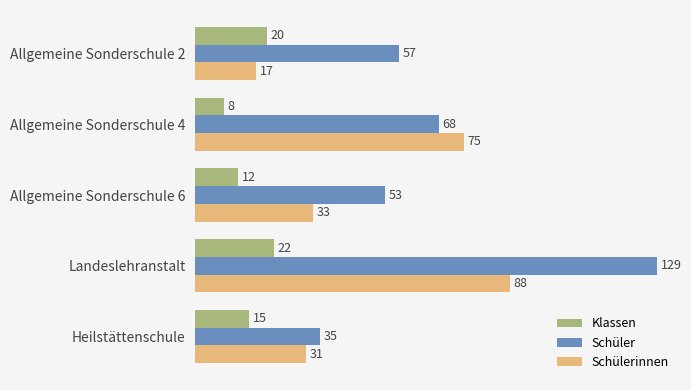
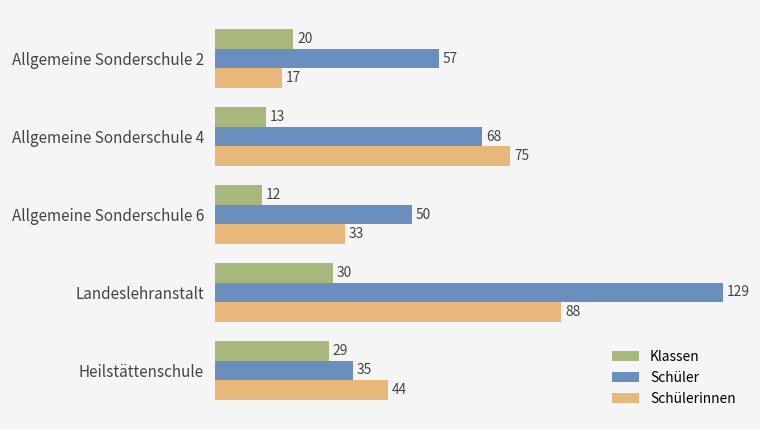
  {
    "Klassen": {
      "Allgemeine Sonderschule 2": 20,
-     "Allgemeine Sonderschule 4": 8,
+     "Allgemeine Sonderschule 4": 13,
      "Allgemeine Sonderschule 6": 12,
-     "Landeslehranstalt": 22,
-     "Heilstättenschule": 15
+     "Landeslehranstalt": 30,
+     "Heilstättenschule": 29
    },
    "Schüler": {
      "Allgemeine Sonderschule 2": 57,
      "Allgemeine Sonderschule 4": 68,
-     "Allgemeine Sonderschule 6": 53,
+     "Allgemeine Sonderschule 6": 50,
      "Landeslehranstalt": 129,
      "Heilstättenschule": 35
    },
    "Schülerinnen": {
      "Allgemeine Sonderschule 2": 17,
      "Allgemeine Sonderschule 4": 75,
      "Allgemeine Sonderschule 6": 33,
      "Landeslehranstalt": 88,
-     "Heilstättenschule": 31
+     "Heilstättenschule": 44
    }
  }
